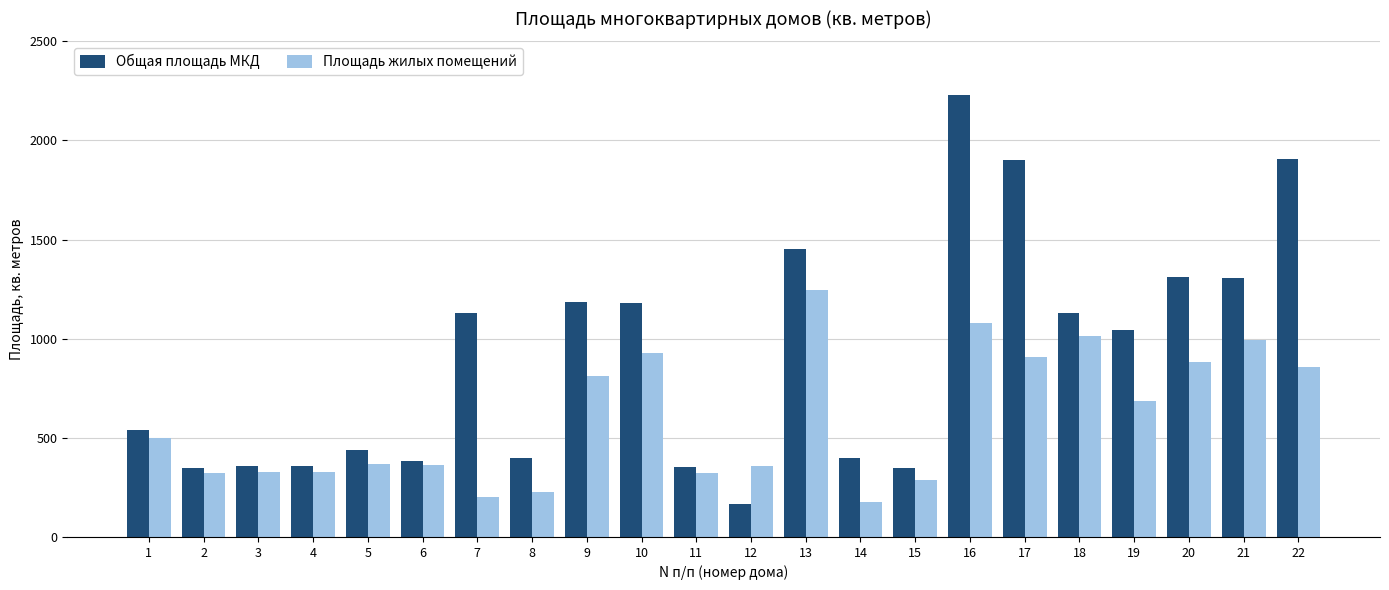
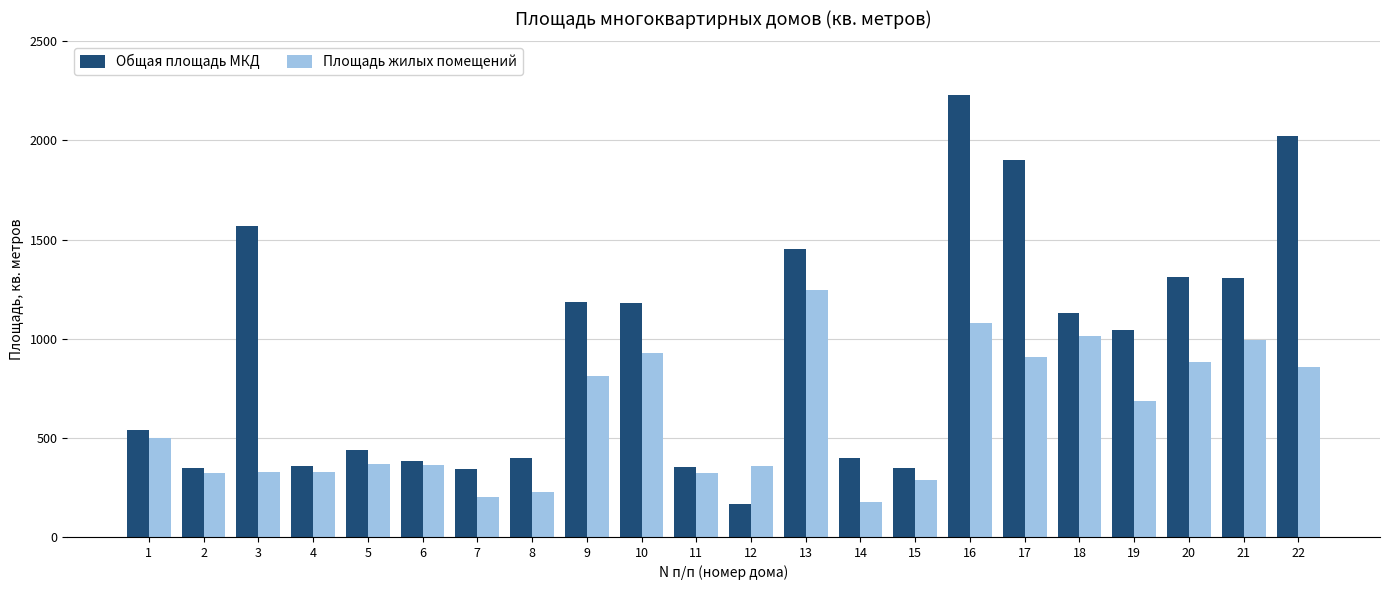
  {
    "Общая площадь МКД": {
      "1": 540,
      "2": 350,
-     "3": 360,
+     "3": 1570,
      "4": 360,
      "5": 440,
      "6": 380,
-     "7": 1130,
+     "7": 340,
      "8": 400,
      "9": 1180,
      "10": 1180,
      "11": 350,
      "12": 170,
      "13": 1450,
      "14": 400,
      "15": 350,
      "16": 2230,
      "17": 1900,
      "18": 1130,
      "19": 1050,
      "20": 1310,
      "21": 1310,
-     "22": 1910
+     "22": 2020
    },
    "Площадь жилых помещений": {
      "1": 500,
      "2": 320,
      "3": 330,
      "4": 330,
      "5": 370,
      "6": 360,
      "7": 200,
      "8": 230,
      "9": 810,
      "10": 930,
      "11": 320,
      "12": 360,
      "13": 1250,
      "14": 170,
      "15": 290,
      "16": 1080,
      "17": 910,
      "18": 1010,
      "19": 690,
      "20": 880,
      "21": 990,
      "22": 860
    }
  }
